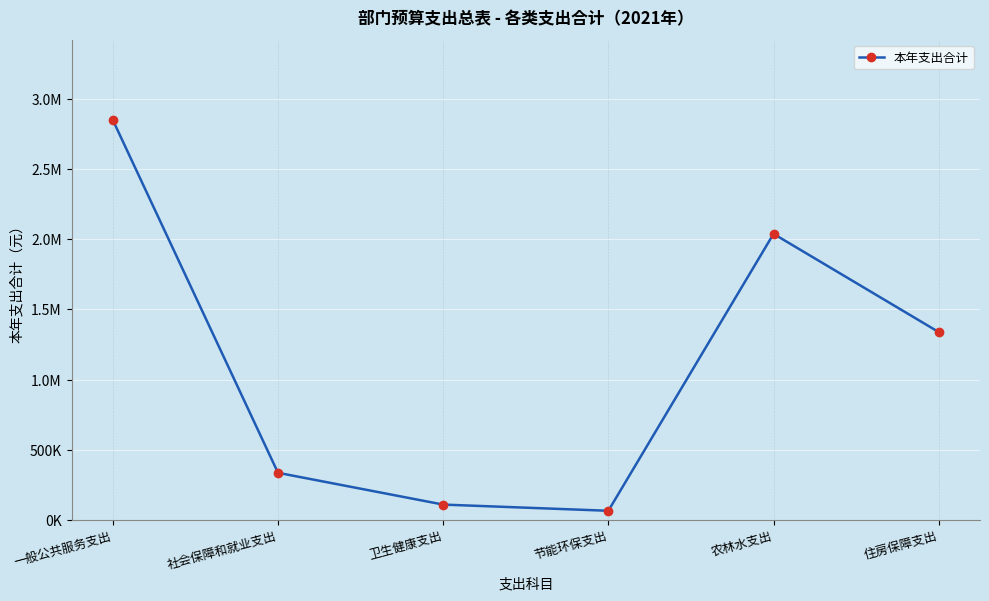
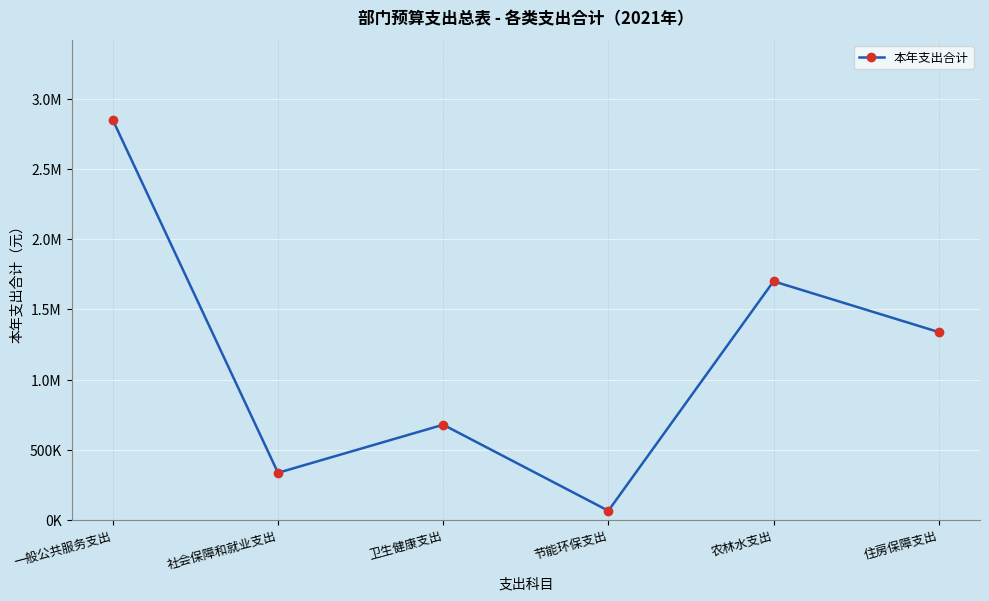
  {
    "一般公共服务支出": 2850000,
    "社会保障和就业支出": 340000,
-   "卫生健康支出": 110000,
+   "卫生健康支出": 680000,
    "节能环保支出": 70000,
-   "农林水支出": 2040000,
+   "农林水支出": 1700000,
    "住房保障支出": 1340000
  }
